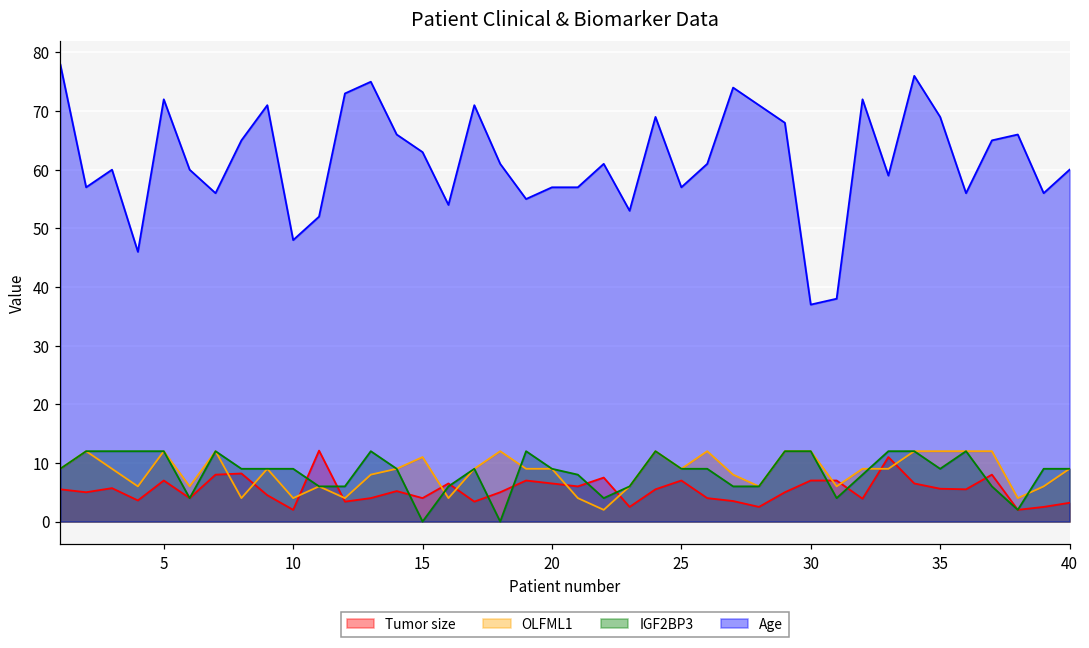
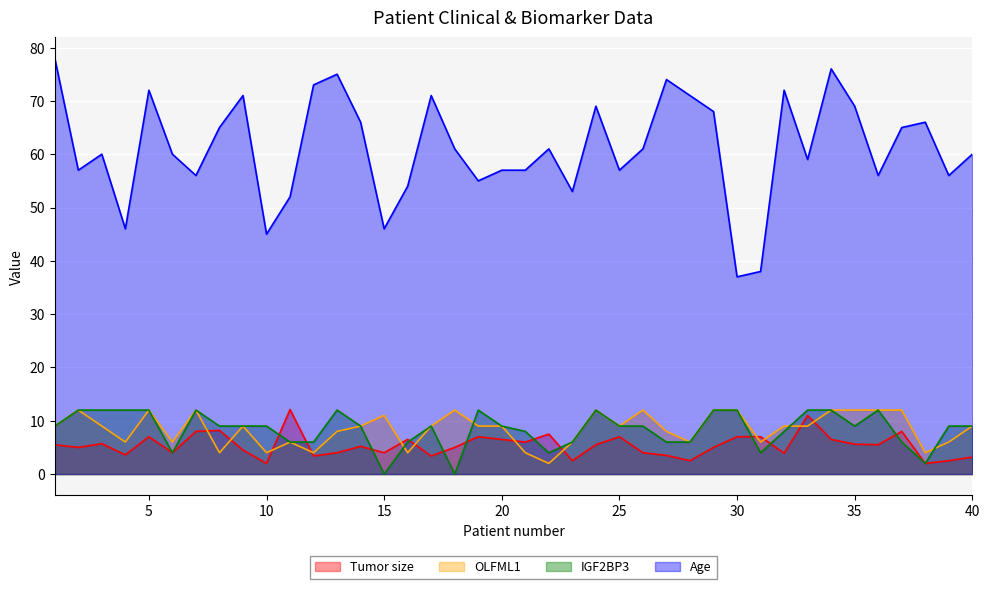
  {
    "Tumor size": {
      "5": 7,
      "10": 2,
      "15": 4,
      "20": 7,
      "25": 7,
      "30": 7,
      "35": 6,
      "40": 3
    },
    "OLFML1": {
      "10": 4,
      "15": 11,
      "35": 12
    },
    "IGF2BP3": {
      "10": 9,
      "15": 0,
      "35": 9
    },
    "Age": {
      "5": 72,
-     "10": 48,
-     "15": 63,
+     "10": 45,
+     "15": 46,
      "20": 57,
      "25": 57,
      "30": 37,
      "35": 69,
      "40": 60
    }
  }
